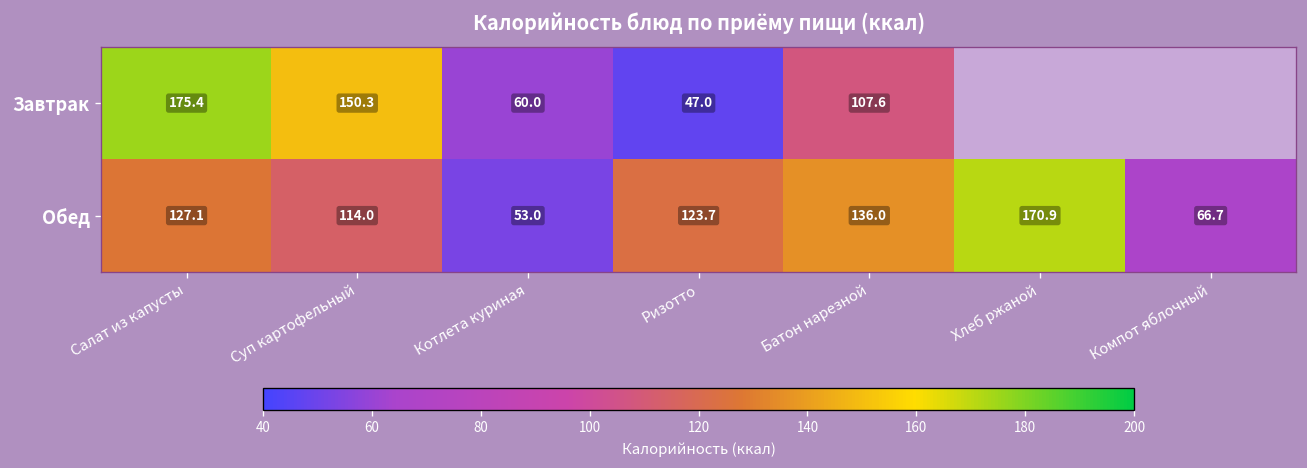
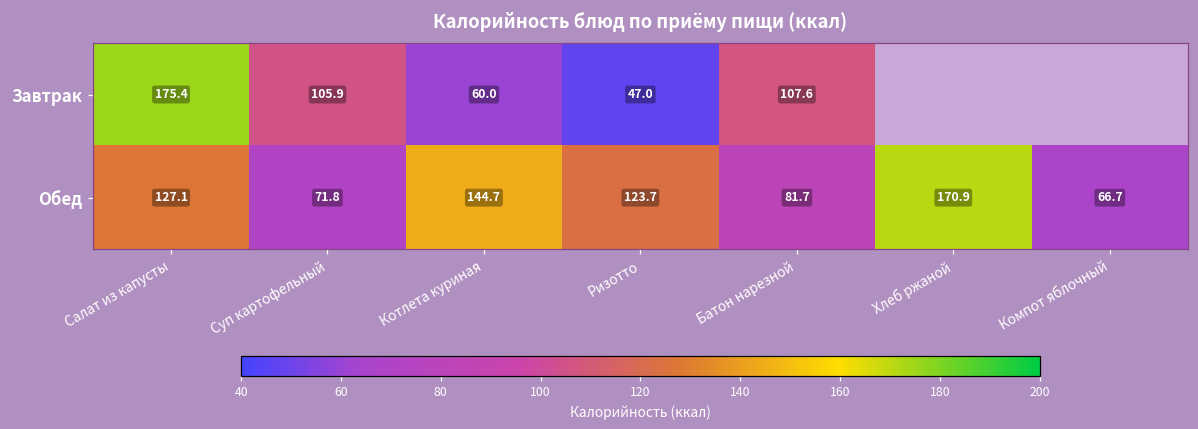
  {
    "Завтрак": {
-     "Суп картофельный": 150.3
+     "Суп картофельный": 105.9
    },
    "Обед": {
-     "Суп картофельный": 114.0,
-     "Котлета куриная": 53.0,
-     "Батон нарезной": 136.0
+     "Суп картофельный": 71.8,
+     "Котлета куриная": 144.7,
+     "Батон нарезной": 81.7
    }
  }
